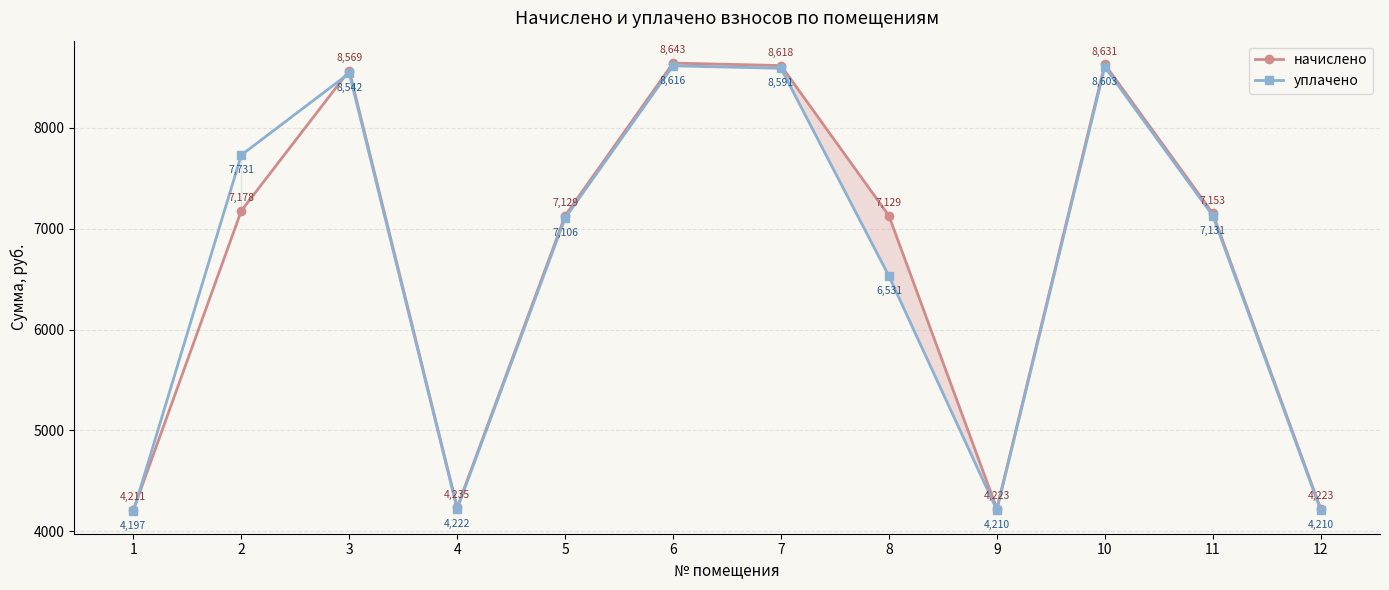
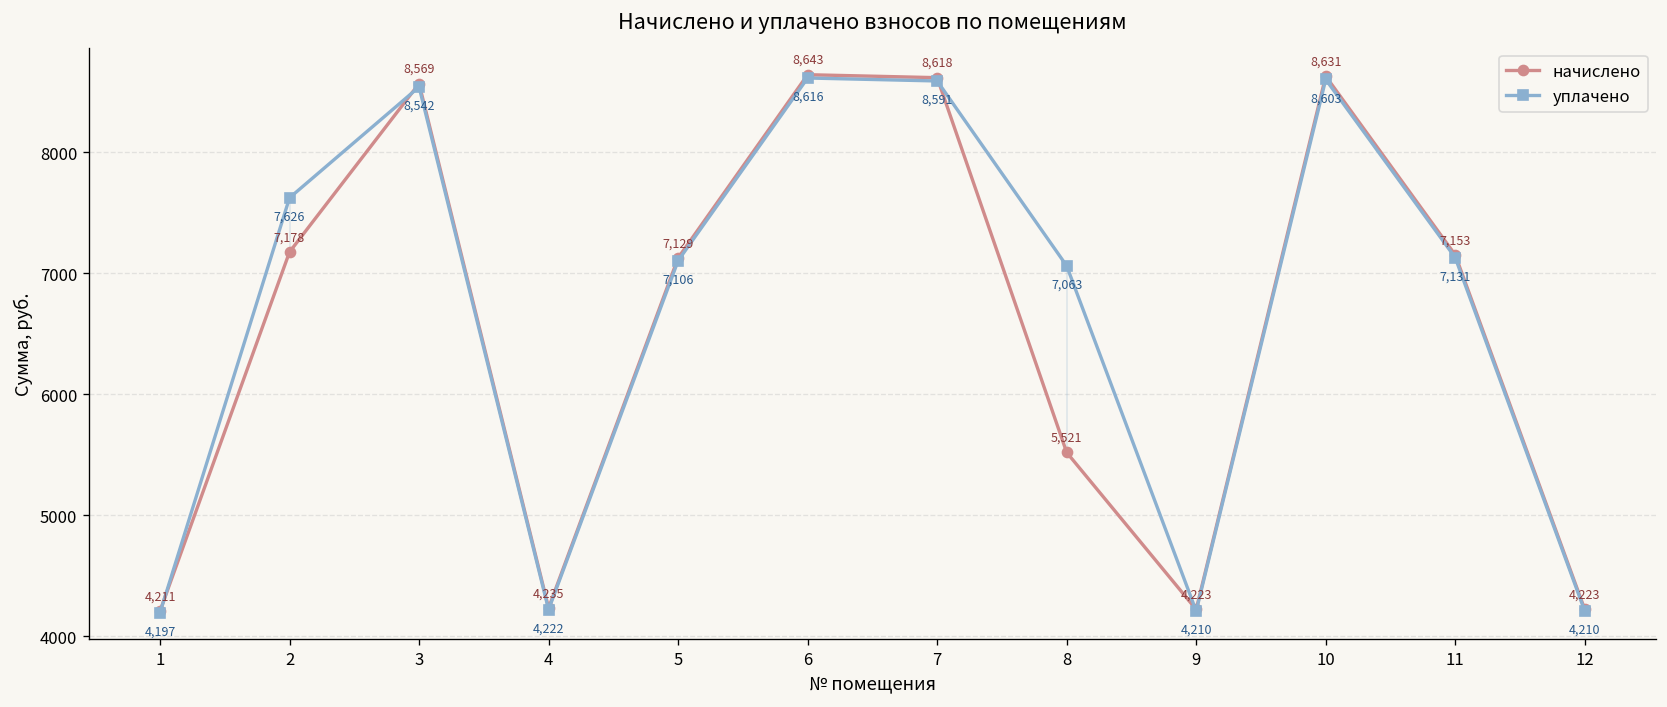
  {
    "начислено": {
      "2": "7,178",
      "3": "8,569",
      "6": "8,643",
      "7": "8,618",
-     "8": "7,129",
+     "8": "5,521",
      "10": "8,631"
    },
    "уплачено": {
-     "2": "7,731",
+     "2": "7,626",
      "3": "8,542",
      "6": "8,616",
      "7": "8,591",
-     "8": "6,531",
+     "8": "7,063",
      "10": "8,603"
    }
  }
